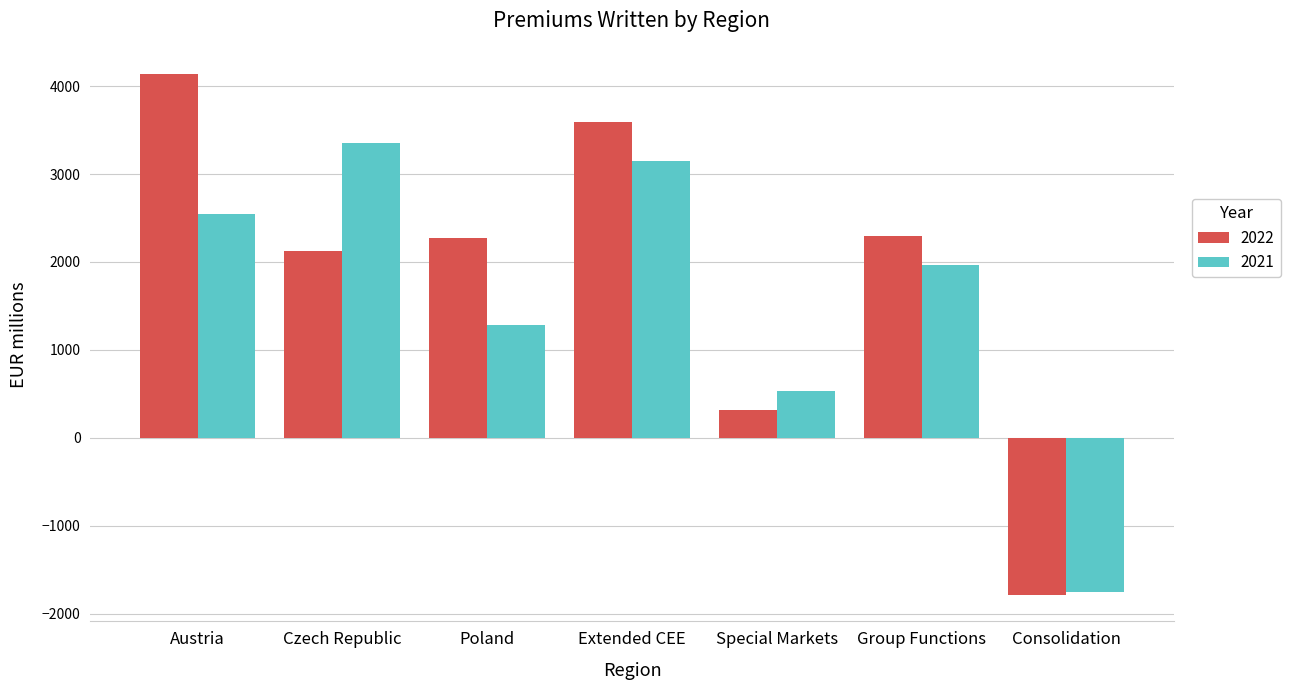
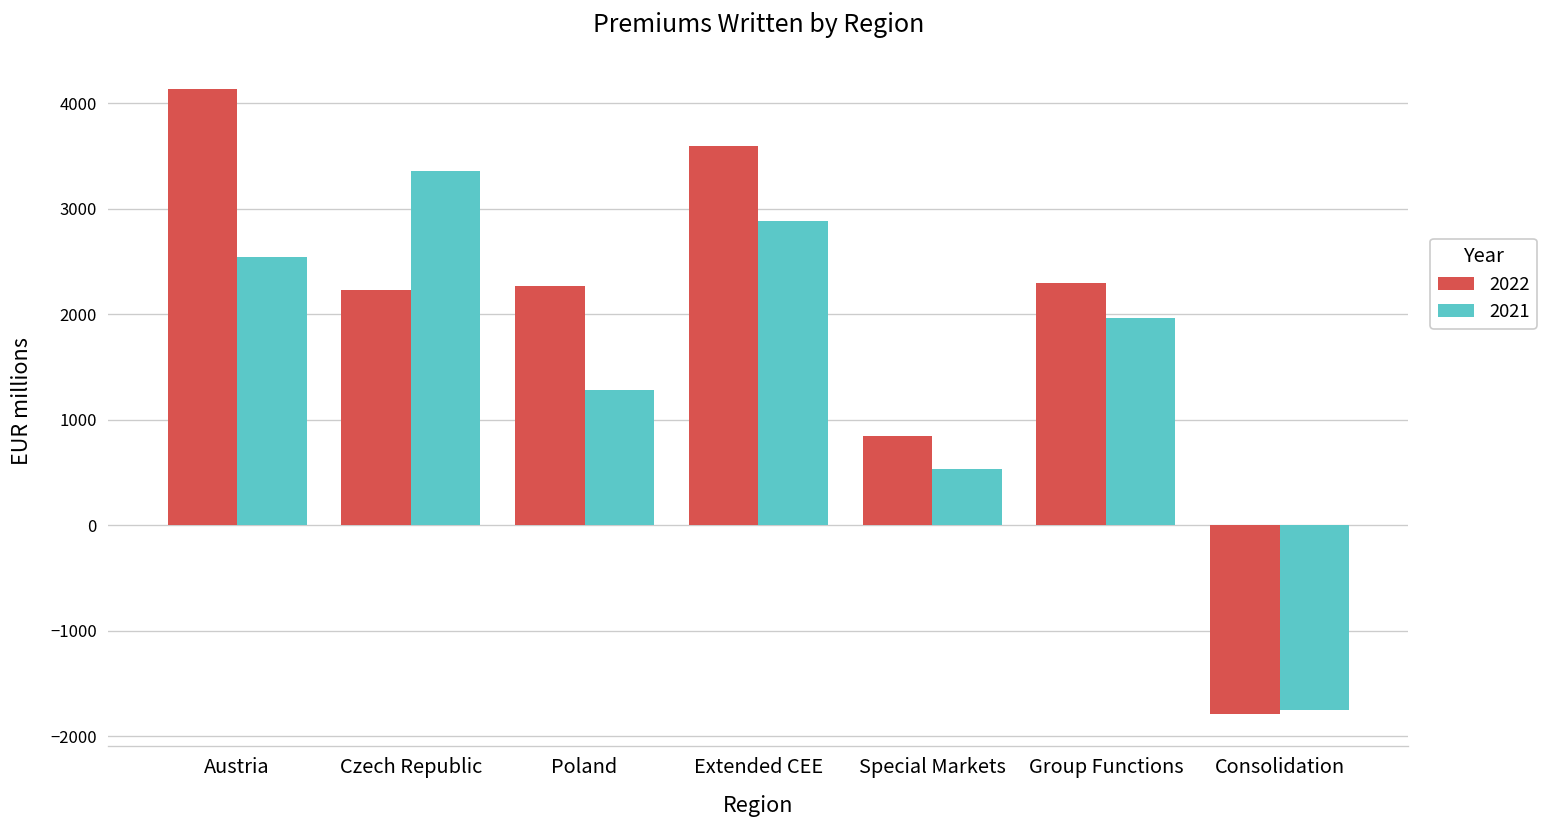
  {
    "2022": {
      "Austria": 4100,
-     "Czech Republic": 2100,
+     "Czech Republic": 2200,
      "Poland": 2300,
      "Extended CEE": 3600,
-     "Special Markets": 300,
+     "Special Markets": 800,
      "Group Functions": 2300,
      "Consolidation": -1800
    },
    "2021": {
      "Austria": 2500,
      "Czech Republic": 3400,
      "Poland": 1300,
-     "Extended CEE": 3100,
+     "Extended CEE": 2900,
      "Special Markets": 500,
      "Group Functions": 2000,
      "Consolidation": -1800
    }
  }
